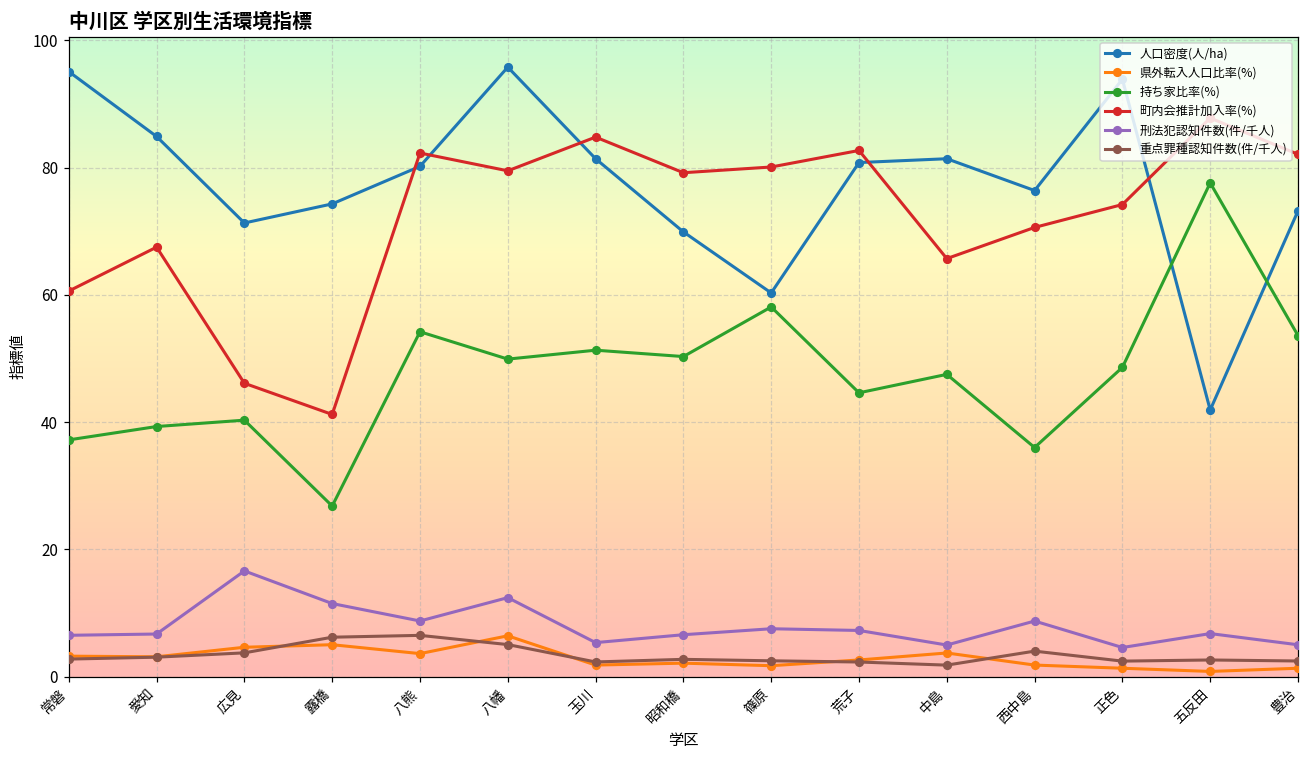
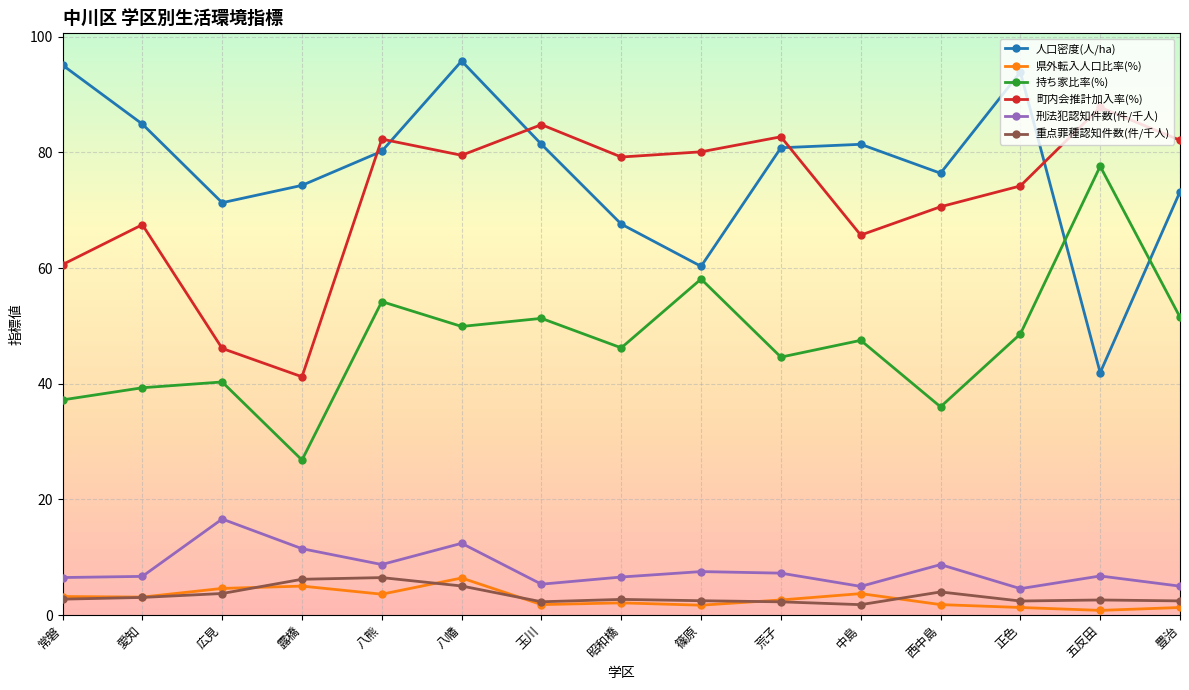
  {
    "人口密度(人/ha)": {
      "常磐": 95,
      "愛知": 85,
      "広見": 71,
      "露橋": 74,
      "八熊": 80,
      "八幡": 96,
      "玉川": 81,
-     "昭和橋": 70,
+     "昭和橋": 68,
      "篠原": 60,
      "荒子": 81,
      "中島": 81,
      "西中島": 76,
      "五反田": 42,
      "豊治": 73
    },
    "県外転入人口比率(%)": {
      "常磐": 3,
      "広見": 5,
      "露橋": 5,
      "八熊": 4,
      "八幡": 6,
      "玉川": 2,
      "昭和橋": 2,
      "篠原": 2,
      "中島": 4,
      "西中島": 2,
      "正色": 1,
      "五反田": 1,
      "豊治": 1
    },
    "持ち家比率(%)": {
      "常磐": 37,
      "愛知": 39,
      "広見": 40,
      "露橋": 27,
      "八熊": 54,
      "八幡": 50,
      "玉川": 51,
-     "昭和橋": 50,
+     "昭和橋": 46,
      "篠原": 58,
      "荒子": 45,
      "中島": 48,
      "西中島": 36,
      "正色": 49,
      "五反田": 78,
-     "豊治": 54
+     "豊治": 52
    },
    "町内会推計加入率(%)": {
      "常磐": 61,
      "愛知": 68,
      "広見": 46,
      "露橋": 41,
      "八熊": 82,
      "八幡": 80,
      "玉川": 85,
      "昭和橋": 79,
      "篠原": 80,
      "荒子": 83,
      "中島": 66,
      "西中島": 71,
      "正色": 74,
      "豊治": 82
    },
    "刑法犯認知件数(件/千人)": {
      "常磐": 6,
      "愛知": 7,
      "広見": 17,
      "露橋": 11,
      "八熊": 9,
      "八幡": 12,
      "玉川": 5,
      "昭和橋": 7,
      "篠原": 8,
      "荒子": 7,
      "中島": 5,
      "西中島": 9,
      "正色": 5,
      "五反田": 7,
      "豊治": 5
    },
    "重点罪種認知件数(件/千人)": {
      "常磐": 3,
      "広見": 4,
      "露橋": 6,
      "八熊": 6,
      "八幡": 5,
      "玉川": 2,
      "昭和橋": 3,
      "篠原": 2,
      "中島": 2,
      "西中島": 4,
      "正色": 2,
      "五反田": 3,
      "豊治": 2
    }
  }
